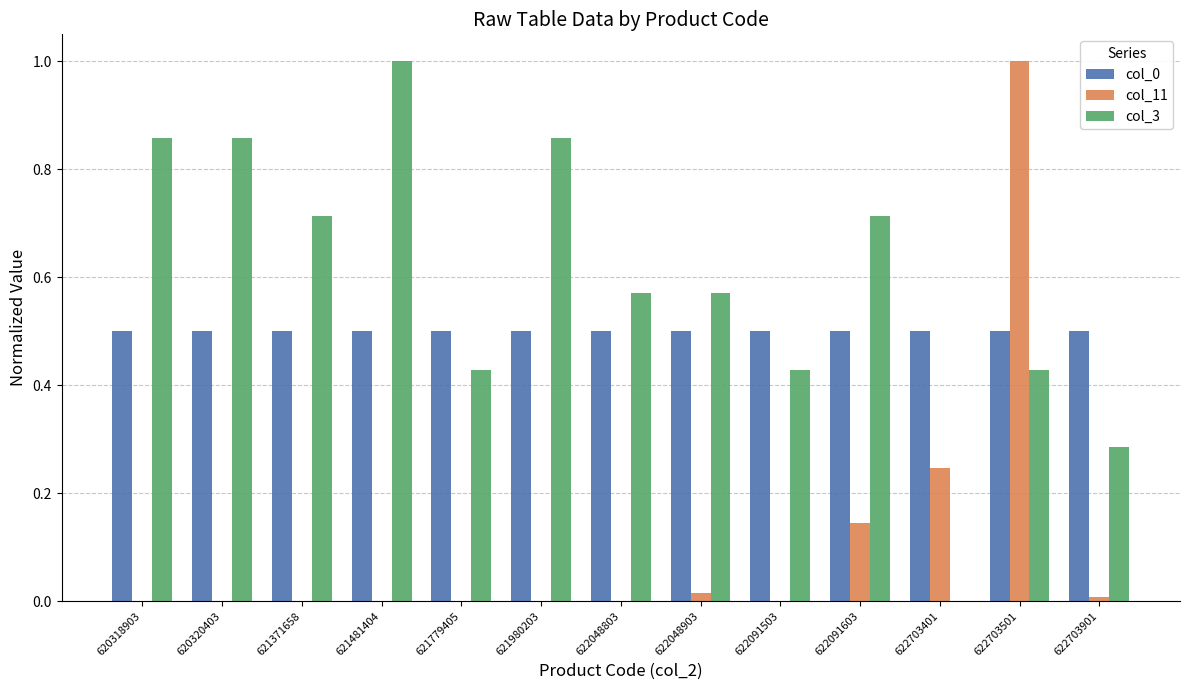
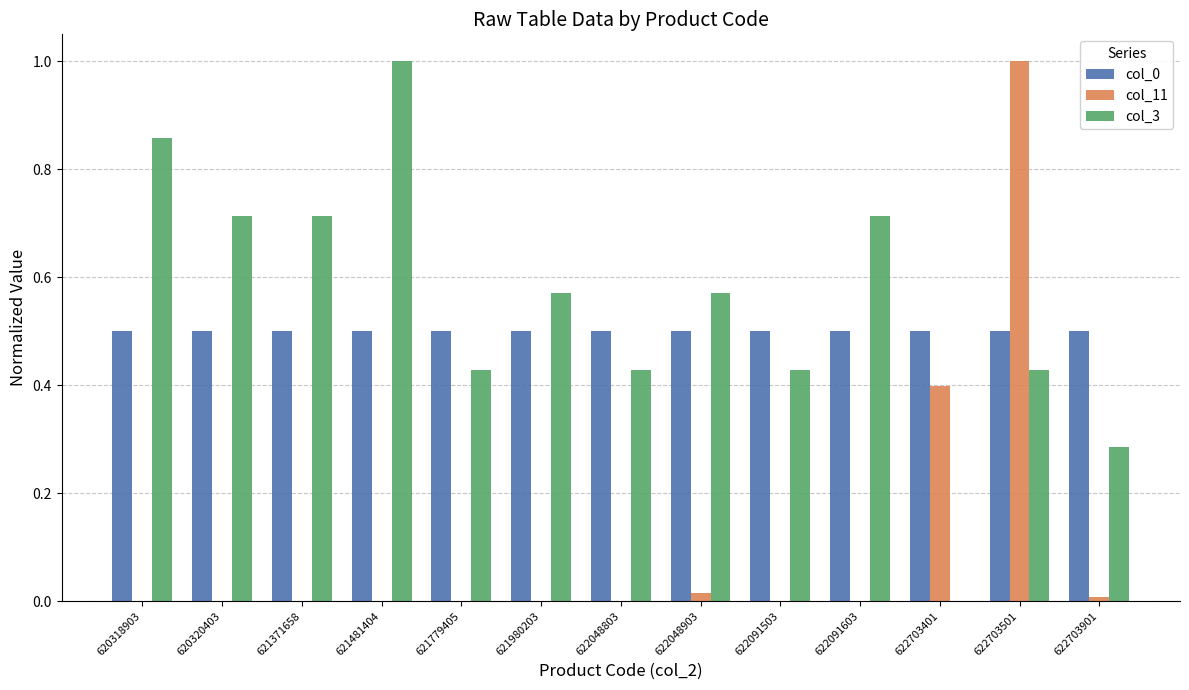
  {
    "col_0": {
      "620318903": 0.50,
      "620320403": 0.50,
      "621371658": 0.50,
      "621481404": 0.50,
      "621779405": 0.50,
      "621980203": 0.50,
      "622048803": 0.50,
      "622048903": 0.50,
      "622091503": 0.50,
      "622091603": 0.50,
      "622703401": 0.50,
      "622703501": 0.50,
      "622703901": 0.50
    },
    "col_11": {
      "620318903": 0.00,
      "622048903": 0.02,
-     "622091603": 0.15,
-     "622703401": 0.25,
+     "622091603": 0.00,
+     "622703401": 0.40,
      "622703501": 1.00,
      "622703901": 0.01
    },
    "col_3": {
      "620318903": 0.86,
-     "620320403": 0.86,
+     "620320403": 0.71,
      "621371658": 0.71,
      "621481404": 1.00,
      "621779405": 0.43,
-     "621980203": 0.86,
-     "622048803": 0.57,
+     "621980203": 0.57,
+     "622048803": 0.43,
      "622048903": 0.57,
      "622091503": 0.43,
      "622091603": 0.71,
      "622703401": 0.00,
      "622703501": 0.43,
      "622703901": 0.29
    }
  }
